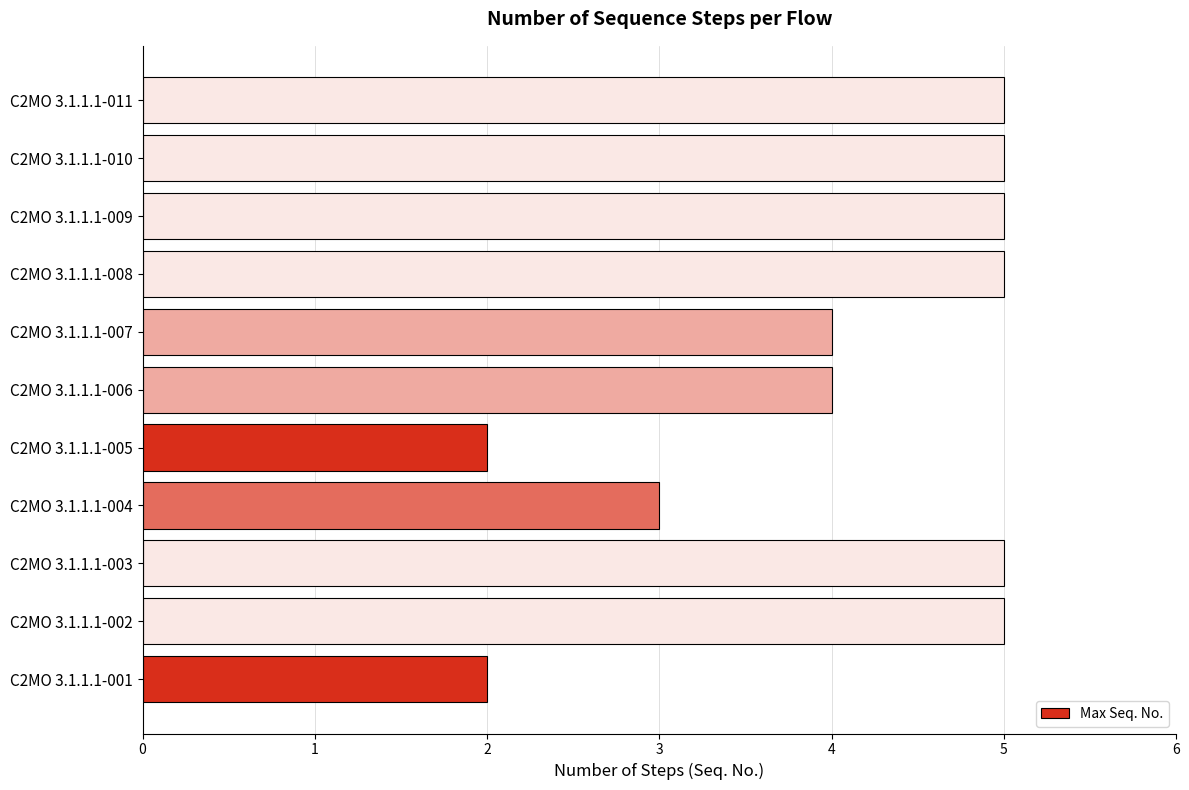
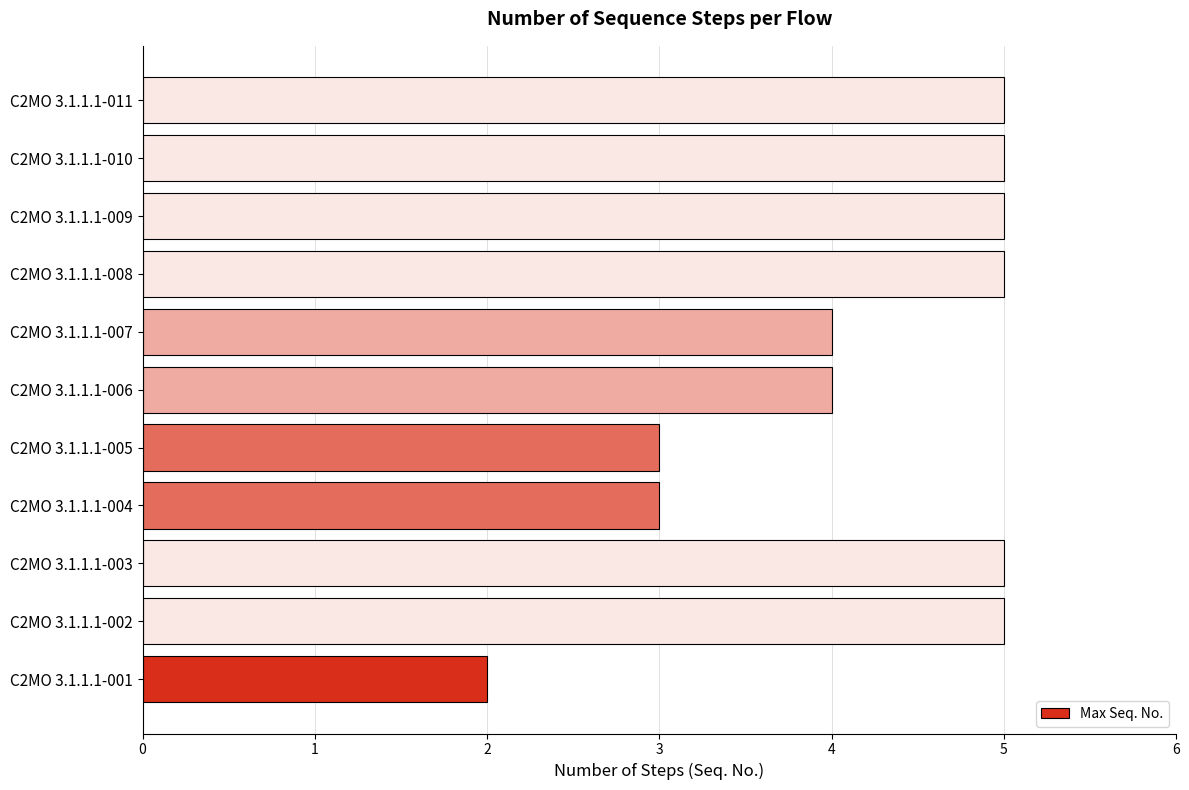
  {
    "C2MO 3.1.1.1-011": 5,
    "C2MO 3.1.1.1-010": 5,
    "C2MO 3.1.1.1-009": 5,
    "C2MO 3.1.1.1-008": 5,
    "C2MO 3.1.1.1-007": 4,
    "C2MO 3.1.1.1-006": 4,
-   "C2MO 3.1.1.1-005": 2,
+   "C2MO 3.1.1.1-005": 3,
    "C2MO 3.1.1.1-004": 3,
    "C2MO 3.1.1.1-003": 5,
    "C2MO 3.1.1.1-002": 5,
    "C2MO 3.1.1.1-001": 2
  }
